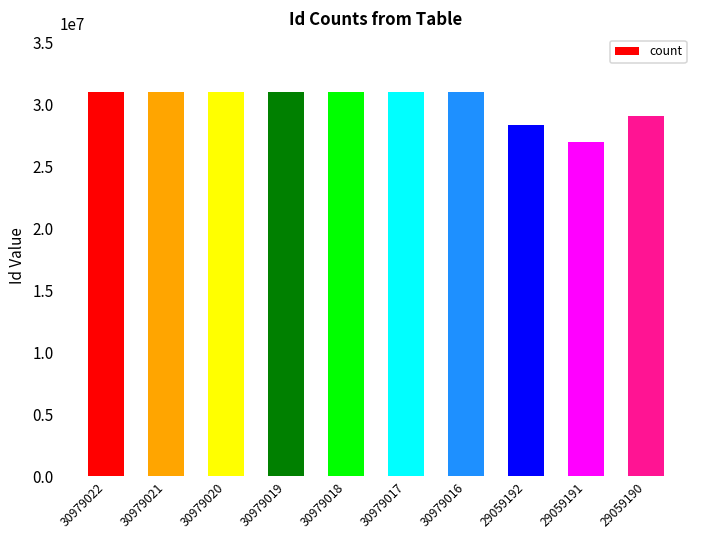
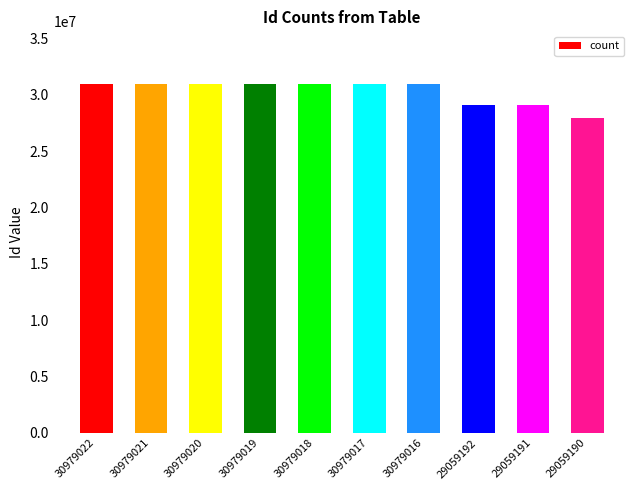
  {
    "30979022": 31000000,
    "30979021": 31000000,
    "30979020": 31000000,
    "30979019": 31000000,
    "30979018": 31000000,
    "30979017": 31000000,
    "30979016": 31000000,
-   "29059192": 28300000,
-   "29059191": 27000000,
-   "29059190": 29100000
+   "29059192": 29100000,
+   "29059191": 29100000,
+   "29059190": 27900000
  }
